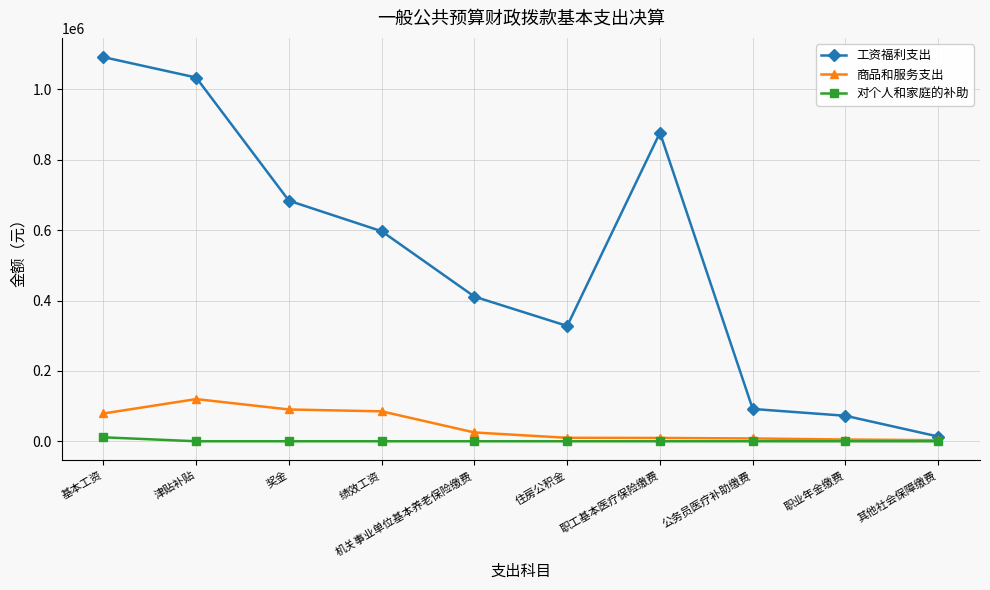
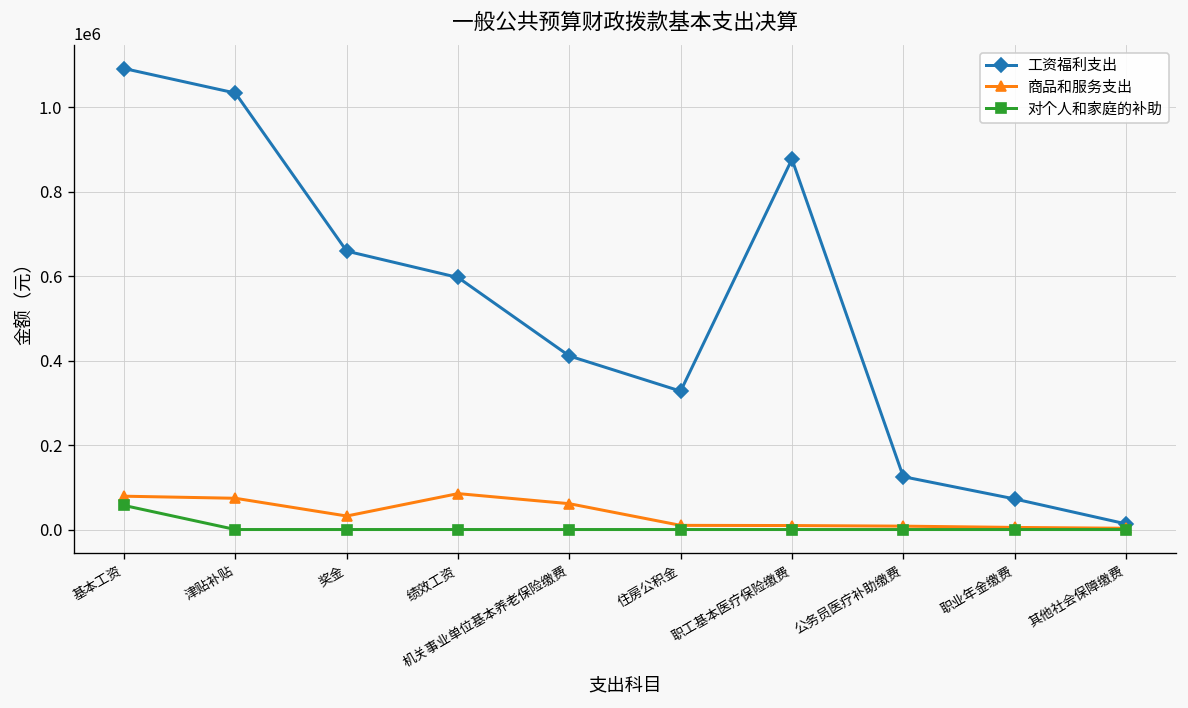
  {
    "工资福利支出": {
      "基本工资": 1090000,
      "津贴补贴": 1030000,
-     "奖金": 680000,
+     "奖金": 660000,
      "绩效工资": 600000,
      "机关事业单位基本养老保险缴费": 410000,
      "住房公积金": 330000,
      "职工基本医疗保险缴费": 880000,
-     "公务员医疗补助缴费": 90000,
+     "公务员医疗补助缴费": 130000,
      "职业年金缴费": 70000,
      "其他社会保障缴费": 10000
    },
    "商品和服务支出": {
      "基本工资": 80000,
-     "津贴补贴": 120000,
-     "奖金": 90000,
+     "津贴补贴": 70000,
+     "奖金": 30000,
      "绩效工资": 90000,
-     "机关事业单位基本养老保险缴费": 30000,
+     "机关事业单位基本养老保险缴费": 60000,
      "住房公积金": 10000,
      "职工基本医疗保险缴费": 10000,
      "公务员医疗补助缴费": 10000
    },
    "对个人和家庭的补助": {
-     "基本工资": 10000,
+     "基本工资": 60000,
      "津贴补贴": 0,
      "奖金": 0,
      "绩效工资": 0,
      "机关事业单位基本养老保险缴费": 0,
      "住房公积金": 0,
      "职工基本医疗保险缴费": 0,
      "公务员医疗补助缴费": 0
    }
  }
